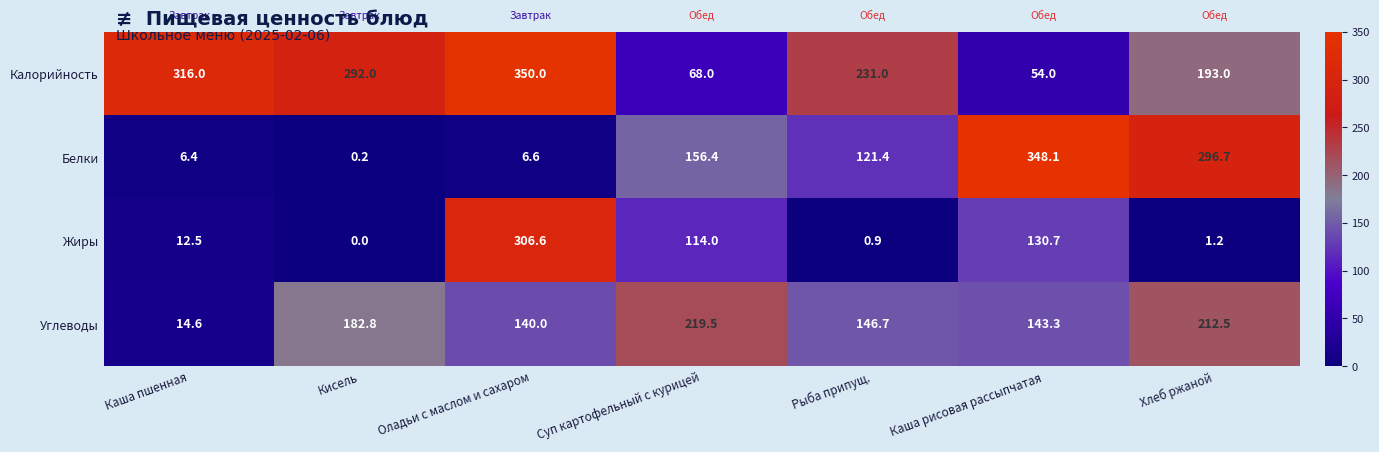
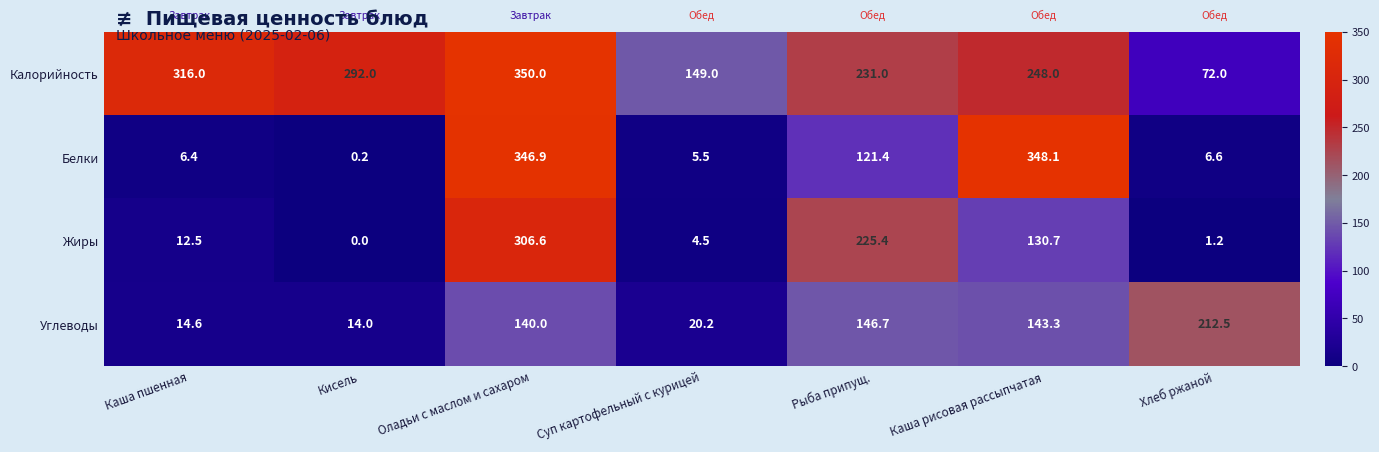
  {
    "Калорийность": {
      "Каша пшенная": 316.0,
      "Кисель": 292.0,
      "Оладьи с маслом и сахаром": 350.0,
-     "Суп картофельный с курицей": 68.0,
+     "Суп картофельный с курицей": 149.0,
      "Рыба припущ.": 231.0,
-     "Каша рисовая рассыпчатая": 54.0,
-     "Хлеб ржаной": 193.0
+     "Каша рисовая рассыпчатая": 248.0,
+     "Хлеб ржаной": 72.0
    },
    "Белки": {
      "Каша пшенная": 6.4,
      "Кисель": 0.2,
-     "Оладьи с маслом и сахаром": 6.6,
-     "Суп картофельный с курицей": 156.4,
+     "Оладьи с маслом и сахаром": 346.9,
+     "Суп картофельный с курицей": 5.5,
      "Рыба припущ.": 121.4,
      "Каша рисовая рассыпчатая": 348.1,
-     "Хлеб ржаной": 296.7
+     "Хлеб ржаной": 6.6
    },
    "Жиры": {
      "Каша пшенная": 12.5,
      "Кисель": 0.0,
      "Оладьи с маслом и сахаром": 306.6,
-     "Суп картофельный с курицей": 114.0,
-     "Рыба припущ.": 0.9,
+     "Суп картофельный с курицей": 4.5,
+     "Рыба припущ.": 225.4,
      "Каша рисовая рассыпчатая": 130.7,
      "Хлеб ржаной": 1.2
    },
    "Углеводы": {
      "Каша пшенная": 14.6,
-     "Кисель": 182.8,
+     "Кисель": 14.0,
      "Оладьи с маслом и сахаром": 140.0,
-     "Суп картофельный с курицей": 219.5,
+     "Суп картофельный с курицей": 20.2,
      "Рыба припущ.": 146.7,
      "Каша рисовая рассыпчатая": 143.3,
      "Хлеб ржаной": 212.5
    }
  }
